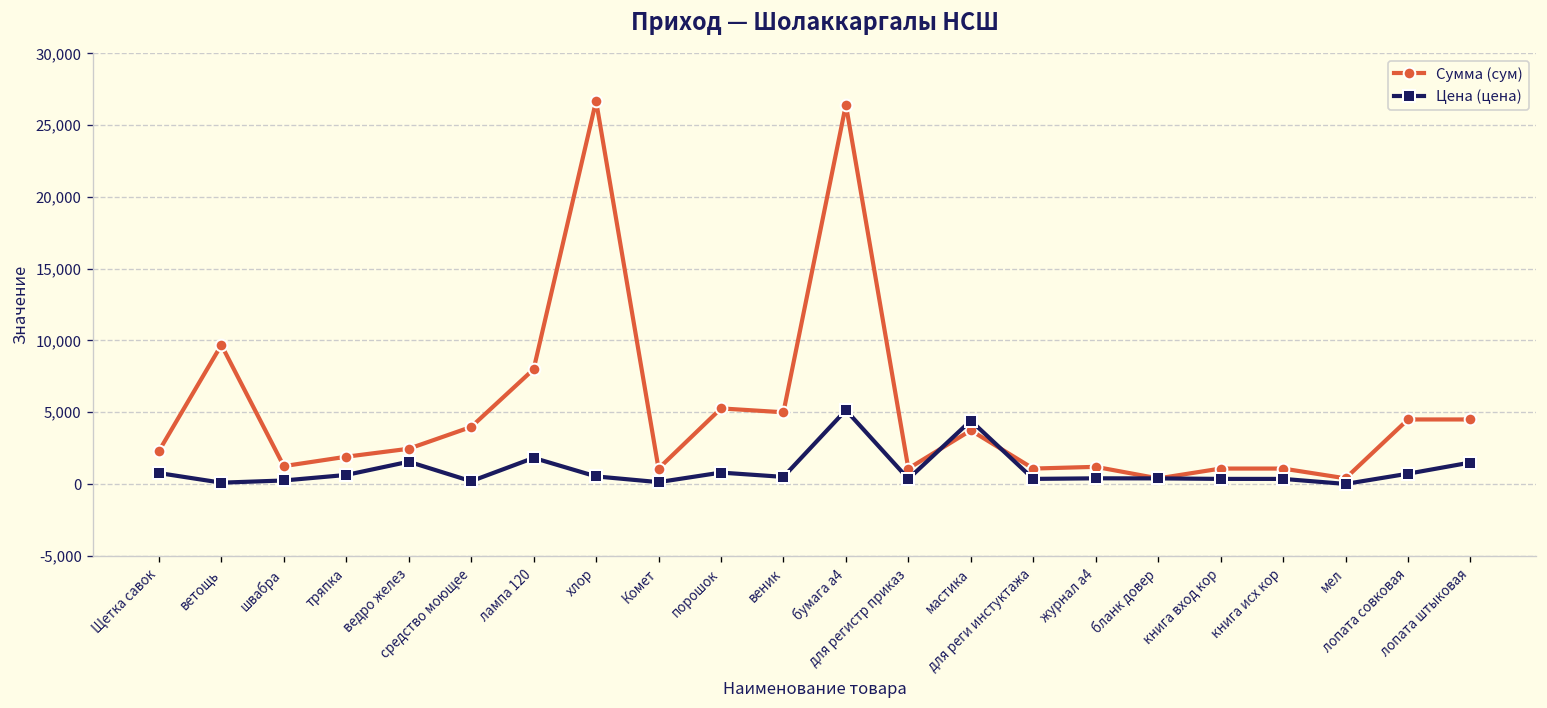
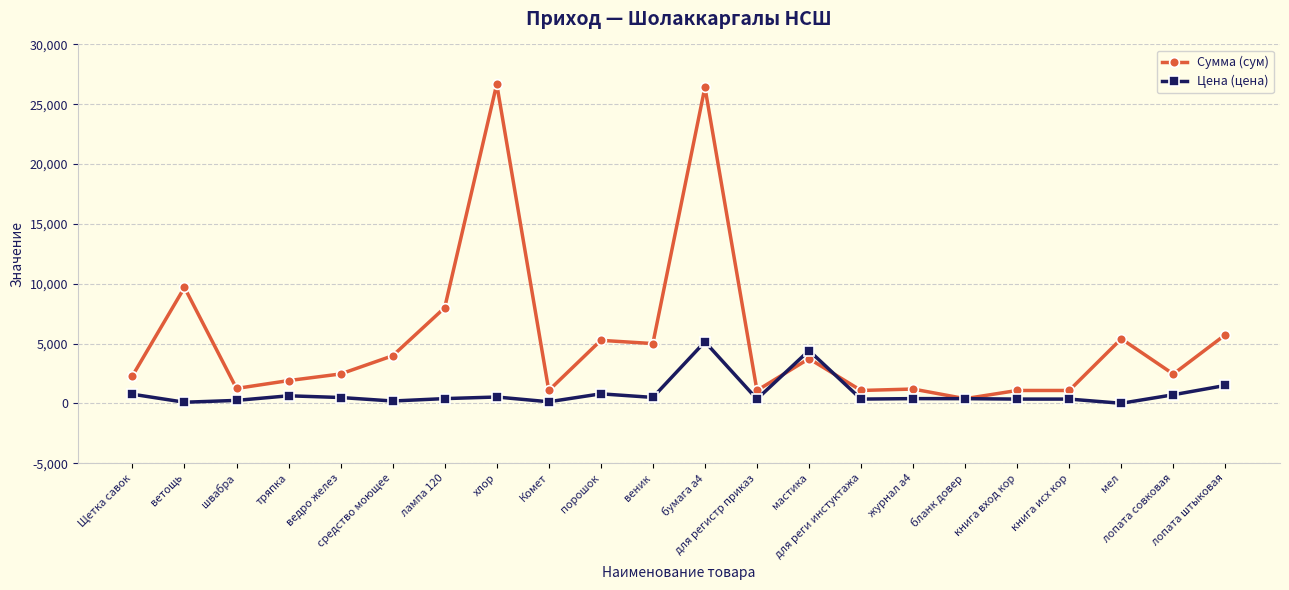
  {
    "Сумма (сум)": {
      "Щетка савок": "2,300",
      "ветощь": "9,700",
      "швабра": "1,300",
      "тряпка": "1,900",
      "ведро желез": "2,500",
      "средство моющее": "4,000",
      "лампа 120": "8,000",
      "хлор": "26,700",
      "Комет": "1,100",
      "порошок": "5,300",
      "веник": "5,000",
      "бумага а4": "26,400",
      "для регистр приказ": "1,100",
      "мастика": "3,700",
      "для реги инстуктажа": "1,100",
      "журнал а4": "1,200",
      "книга вход кор": "1,100",
      "книга исх кор": "1,100",
-     "мел": "400",
-     "лопата совковая": "4,500",
-     "лопата штыковая": "4,500"
+     "мел": "5,400",
+     "лопата совковая": "2,500",
+     "лопата штыковая": "5,700"
    },
    "Цена (цена)": {
      "Щетка савок": "800",
      "ветощь": "100",
      "швабра": "300",
      "тряпка": "600",
-     "ведро желез": "1,600",
+     "ведро желез": "500",
      "средство моющее": "200",
-     "лампа 120": "1,800",
+     "лампа 120": "400",
      "хлор": "500",
      "Комет": "100",
      "порошок": "800",
      "веник": "500",
      "бумага а4": "5,200",
      "для регистр приказ": "400",
      "мастика": "4,400",
      "для реги инстуктажа": "400",
      "журнал а4": "400",
      "книга вход кор": "400",
      "книга исх кор": "400",
      "мел": "0",
      "лопата совковая": "700",
      "лопата штыковая": "1,500"
    }
  }
